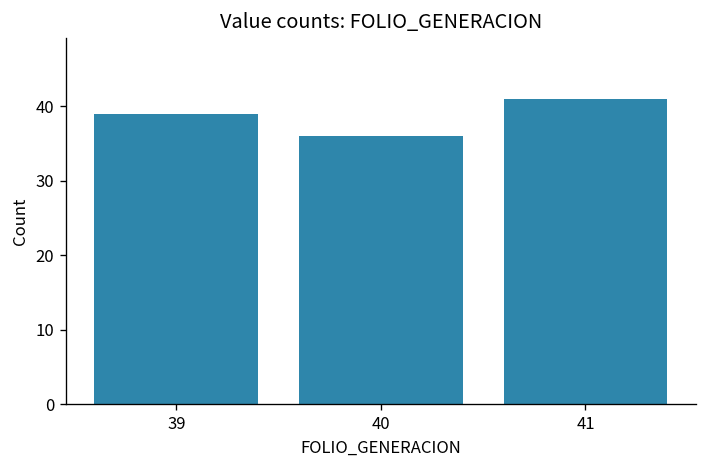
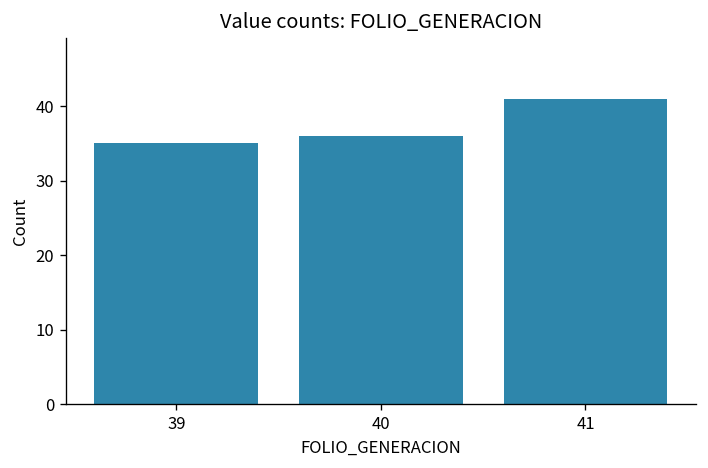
  {
-   "39": 39,
+   "39": 35,
    "40": 36,
    "41": 41
  }
